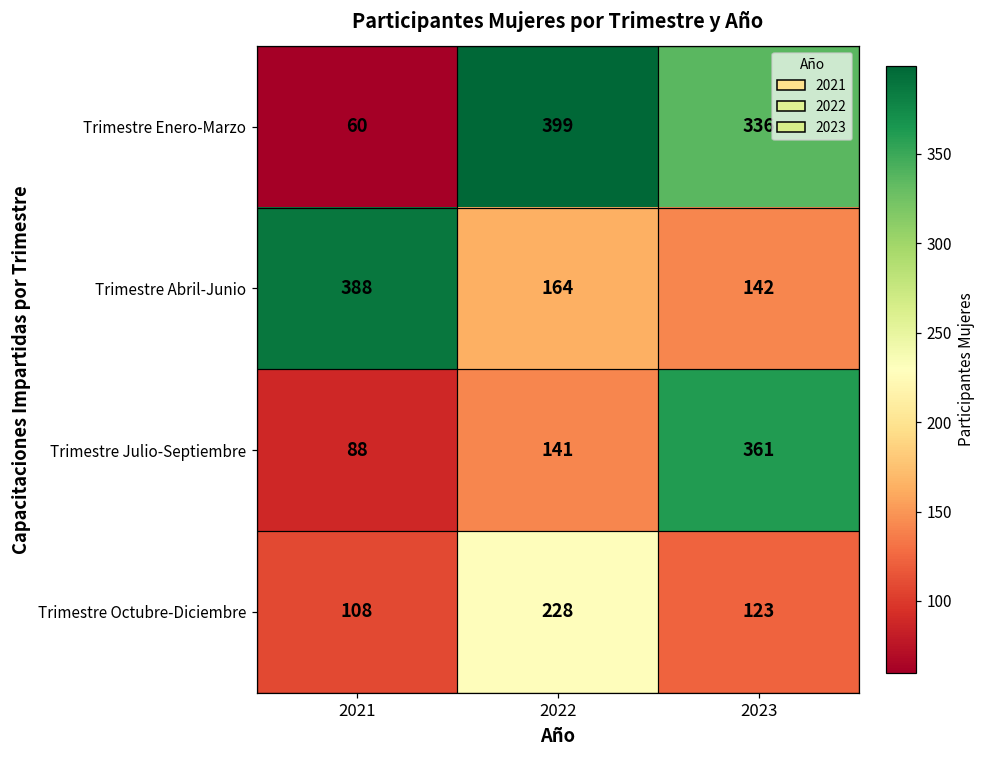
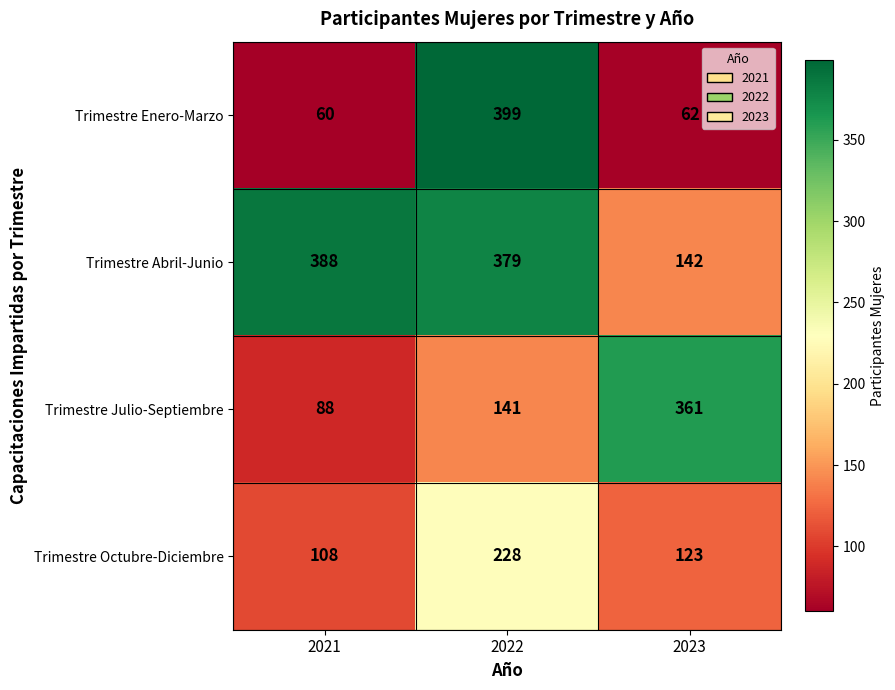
  {
    "Trimestre Enero-Marzo": {
      "2021": 60,
      "2022": 399,
-     "2023": 336
+     "2023": 62
    },
    "Trimestre Abril-Junio": {
      "2021": 388,
-     "2022": 164,
+     "2022": 379,
      "2023": 142
    },
    "Trimestre Julio-Septiembre": {
      "2021": 88,
      "2022": 141,
      "2023": 361
    },
    "Trimestre Octubre-Diciembre": {
      "2021": 108,
      "2022": 228,
      "2023": 123
    }
  }
